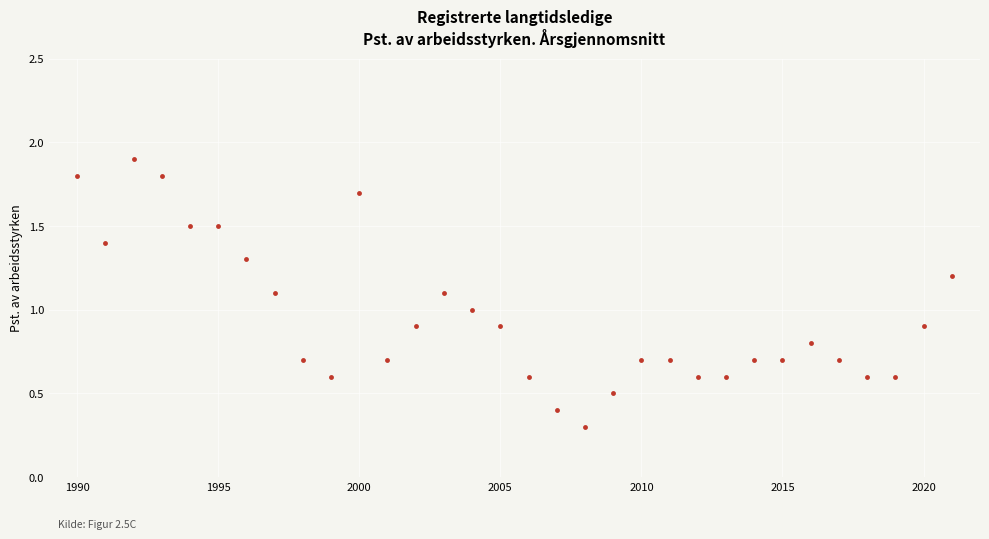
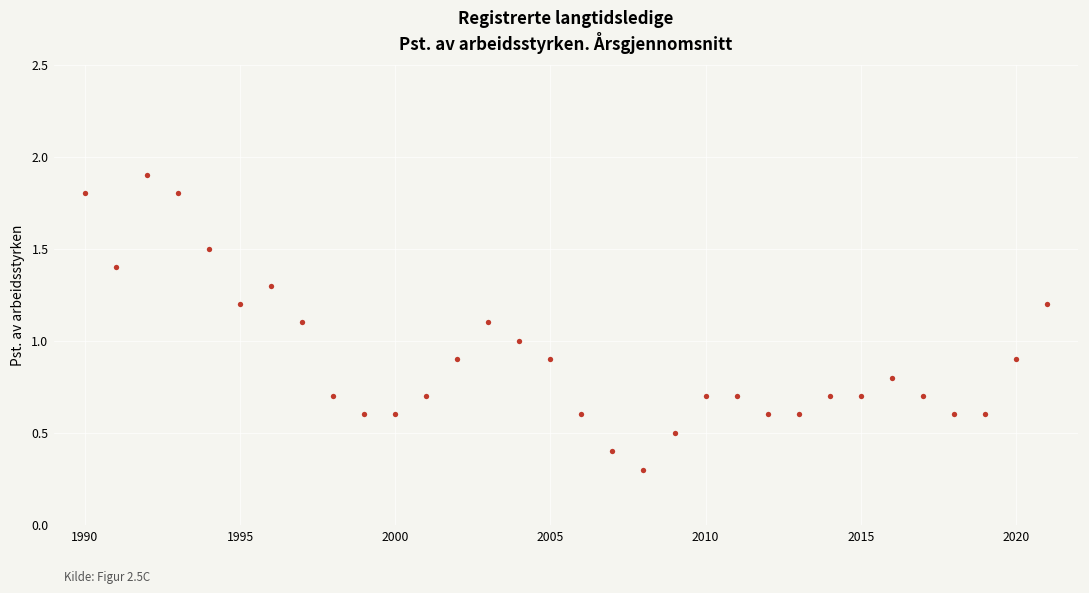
  {
    "1990": 1.8,
-   "1995": 1.5,
-   "2000": 1.7,
+   "1995": 1.2,
+   "2000": 0.6,
    "2005": 0.9,
    "2010": 0.7,
    "2015": 0.7,
    "2020": 0.9
  }
